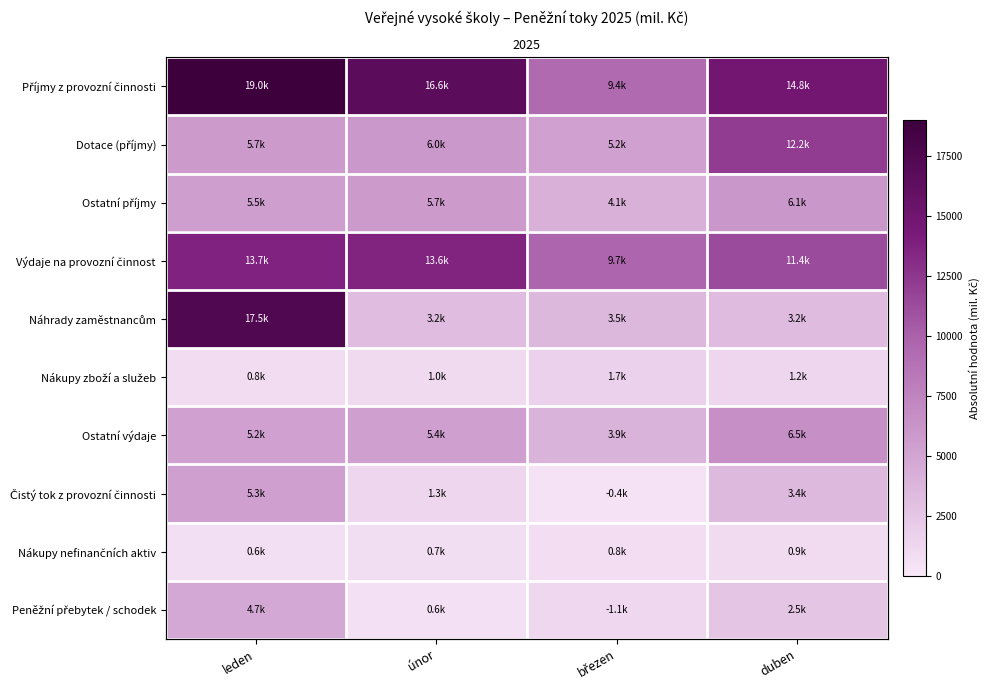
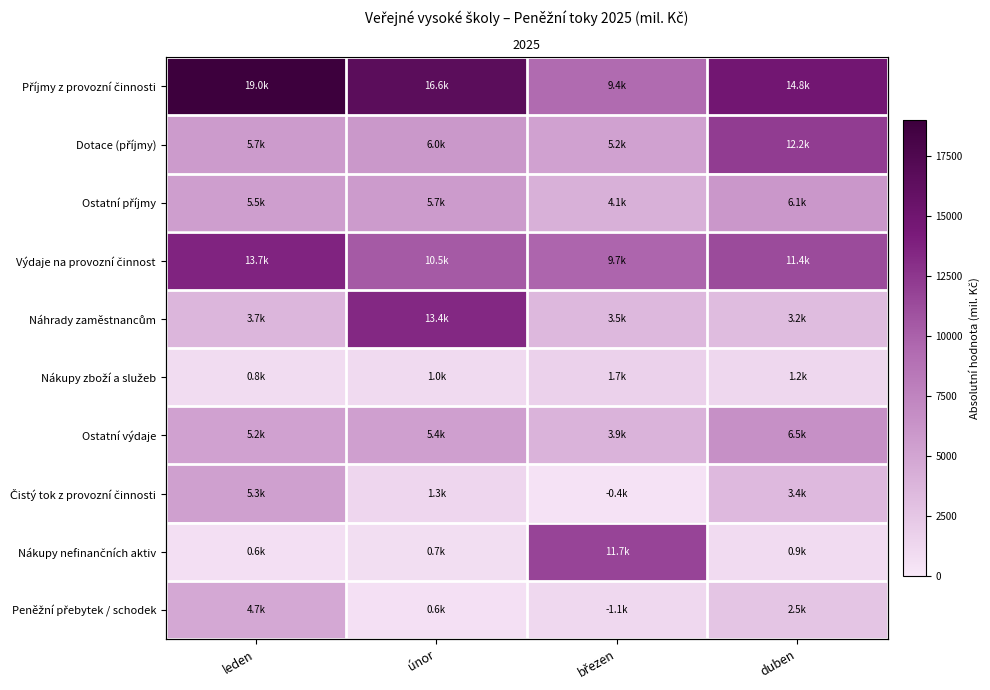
  {
    "Příjmy z provozní činnosti": {
      "leden": "19.0k",
      "únor": "16.6k",
      "březen": "9.4k",
      "duben": "14.8k"
    },
    "Dotace (příjmy)": {
      "leden": "5.7k",
      "únor": "6.0k",
      "březen": "5.2k",
      "duben": "12.2k"
    },
    "Ostatní příjmy": {
      "leden": "5.5k",
      "únor": "5.7k",
      "březen": "4.1k",
      "duben": "6.1k"
    },
    "Výdaje na provozní činnost": {
      "leden": "13.7k",
-     "únor": "13.6k",
+     "únor": "10.5k",
      "březen": "9.7k",
      "duben": "11.4k"
    },
    "Náhrady zaměstnancům": {
-     "leden": "17.5k",
-     "únor": "3.2k",
+     "leden": "3.7k",
+     "únor": "13.4k",
      "březen": "3.5k",
      "duben": "3.2k"
    },
    "Nákupy zboží a služeb": {
      "leden": "0.8k",
      "únor": "1.0k",
      "březen": "1.7k",
      "duben": "1.2k"
    },
    "Ostatní výdaje": {
      "leden": "5.2k",
      "únor": "5.4k",
      "březen": "3.9k",
      "duben": "6.5k"
    },
    "Čistý tok z provozní činnosti": {
      "leden": "5.3k",
      "únor": "1.3k",
      "březen": "-0.4k",
      "duben": "3.4k"
    },
    "Nákupy nefinančních aktiv": {
      "leden": "0.6k",
      "únor": "0.7k",
-     "březen": "0.8k",
+     "březen": "11.7k",
      "duben": "0.9k"
    },
    "Peněžní přebytek / schodek": {
      "leden": "4.7k",
      "únor": "0.6k",
      "březen": "-1.1k",
      "duben": "2.5k"
    }
  }
